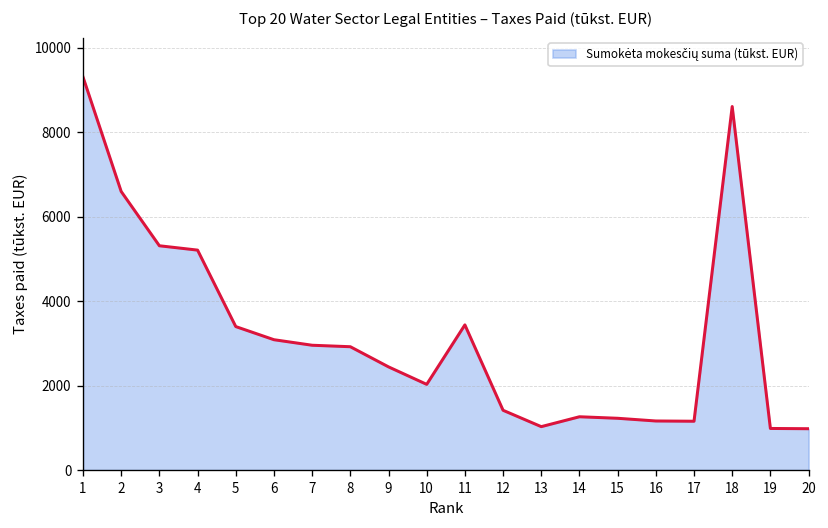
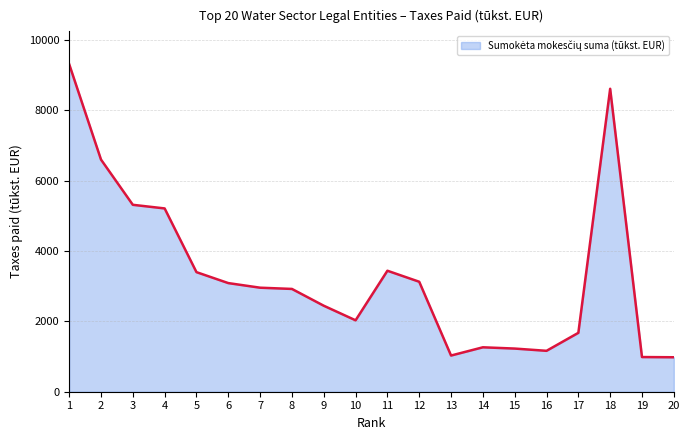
  {
    "1": 9300,
    "2": 6600,
    "3": 5300,
    "4": 5200,
    "5": 3400,
    "6": 3100,
    "7": 3000,
    "8": 2900,
    "9": 2400,
    "10": 2000,
    "11": 3400,
-   "12": 1400,
+   "12": 3100,
    "13": 1000,
    "14": 1300,
    "15": 1200,
    "16": 1200,
-   "17": 1200,
+   "17": 1700,
    "18": 8600,
    "19": 1000,
    "20": 1000
  }
